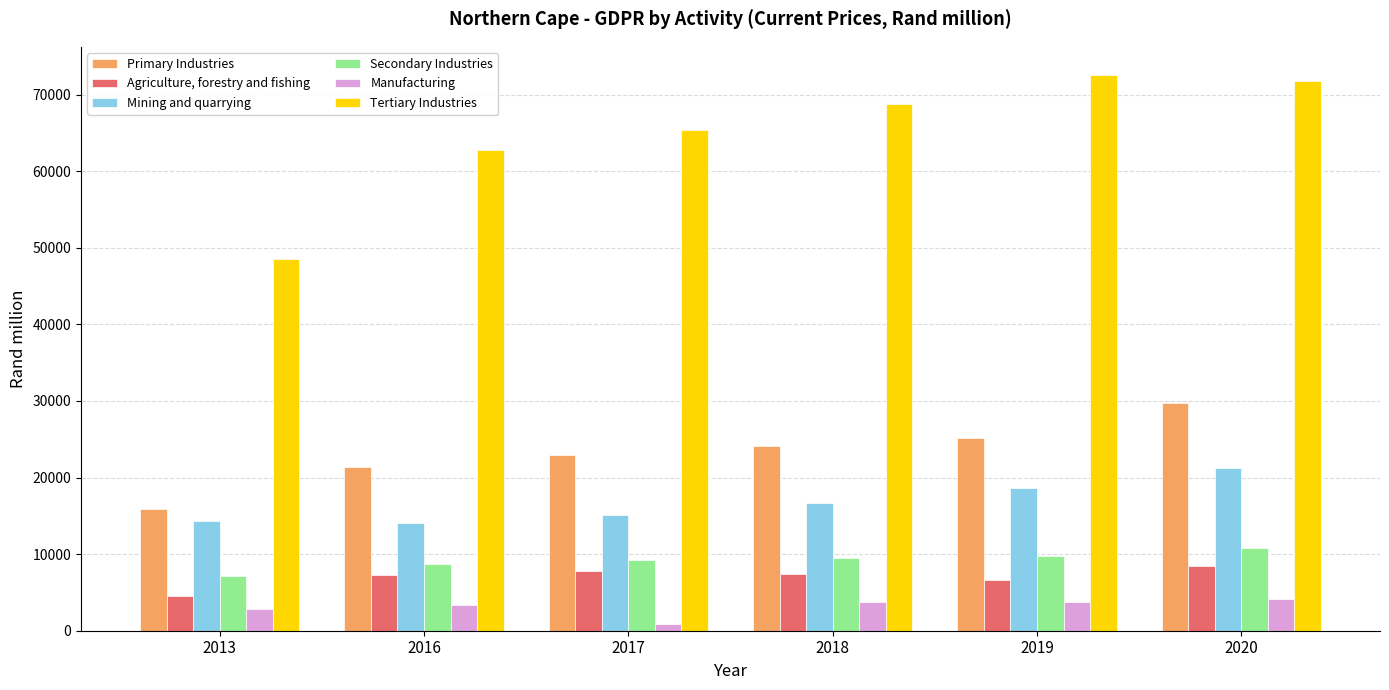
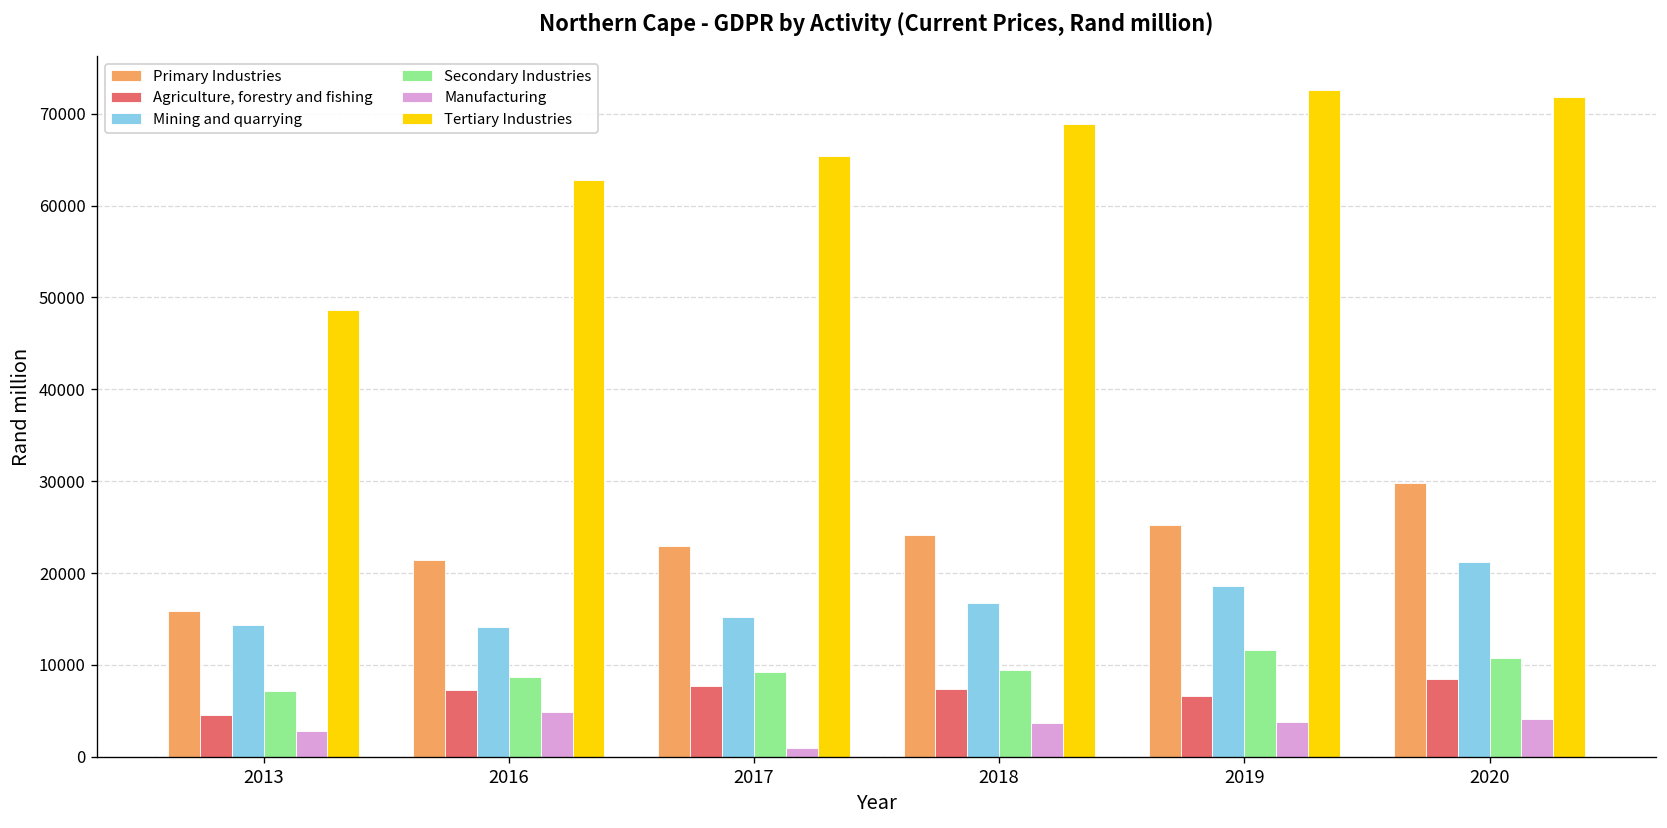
  {
    "Primary Industries": {
      "2013": 16000,
      "2016": 21000,
      "2017": 23000,
      "2018": 24000,
      "2019": 25000,
      "2020": 30000
    },
    "Agriculture, forestry and fishing": {
      "2013": 5000,
      "2016": 7000,
      "2017": 8000,
      "2018": 7000,
      "2019": 7000,
      "2020": 9000
    },
    "Mining and quarrying": {
      "2013": 14000,
      "2016": 14000,
      "2017": 15000,
      "2018": 17000,
      "2019": 19000,
      "2020": 21000
    },
    "Secondary Industries": {
      "2013": 7000,
      "2016": 9000,
      "2017": 9000,
      "2018": 9000,
-     "2019": 10000,
+     "2019": 12000,
      "2020": 11000
    },
    "Manufacturing": {
      "2013": 3000,
-     "2016": 3000,
+     "2016": 5000,
      "2017": 1000,
      "2018": 4000,
      "2019": 4000,
      "2020": 4000
    },
    "Tertiary Industries": {
      "2013": 49000,
      "2016": 63000,
      "2017": 65000,
      "2018": 69000,
      "2019": 73000,
      "2020": 72000
    }
  }
